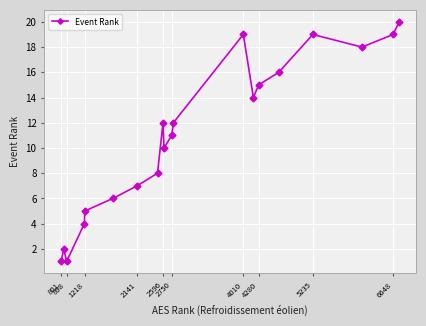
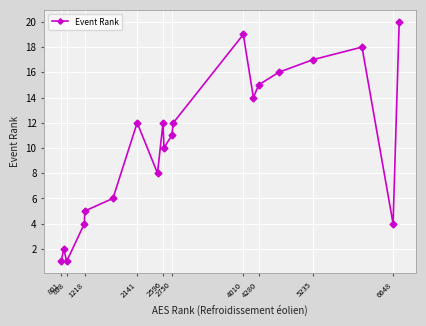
  {
    "801": 1,
    "898": 1,
    "1218": 5,
-   "2141": 7,
+   "2141": 12,
    "2596": 12,
    "2750": 11,
    "4010": 19,
    "4280": 15,
-   "5235": 19,
-   "6648": 19
+   "5235": 17,
+   "6648": 4
  }
